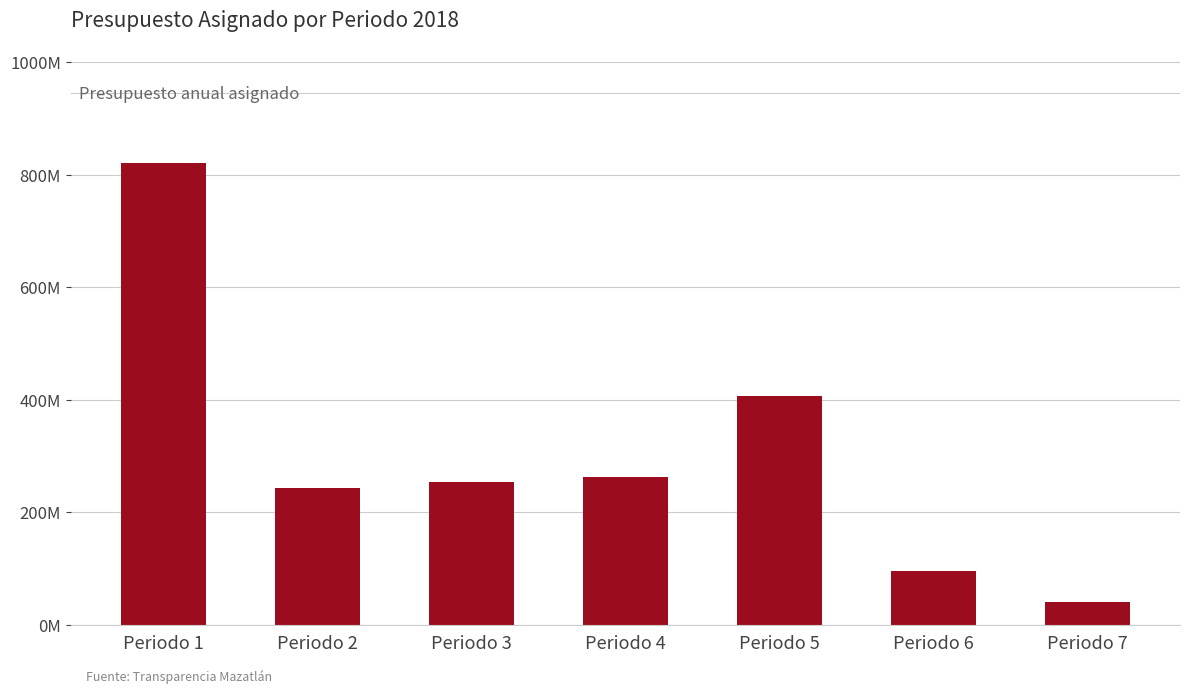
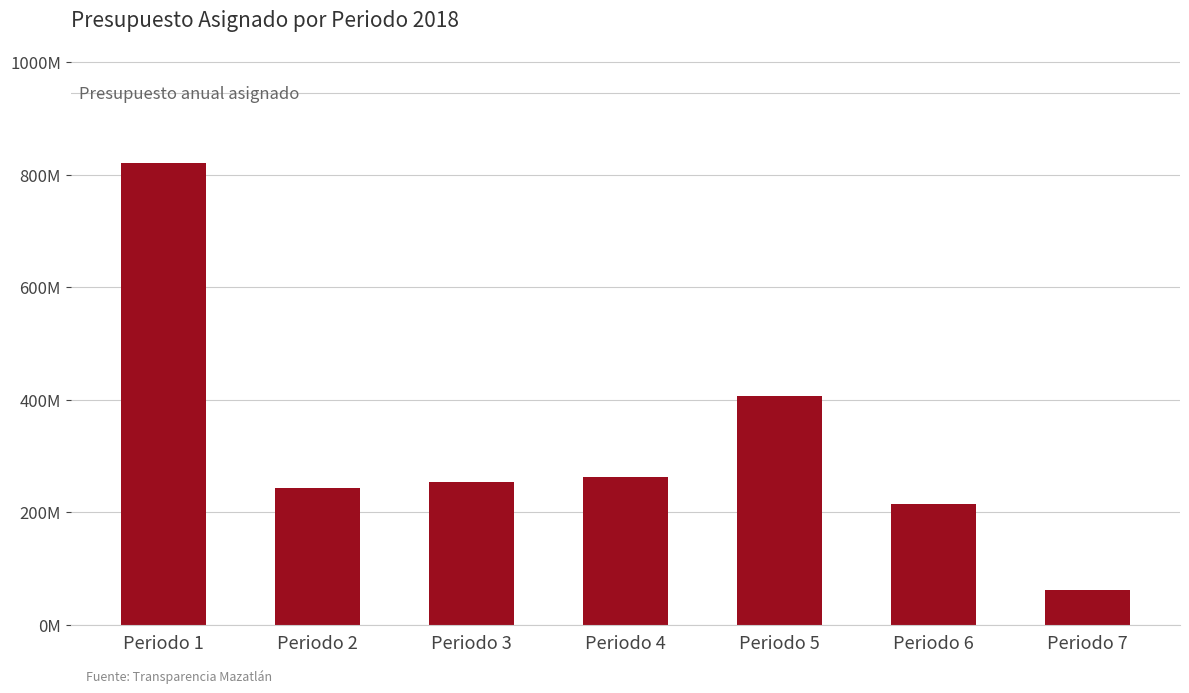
  {
    "Periodo 1": 820000000,
    "Periodo 2": 240000000,
    "Periodo 3": 250000000,
    "Periodo 4": 260000000,
    "Periodo 5": 410000000,
-   "Periodo 6": 100000000,
-   "Periodo 7": 40000000
+   "Periodo 6": 220000000,
+   "Periodo 7": 60000000
  }
